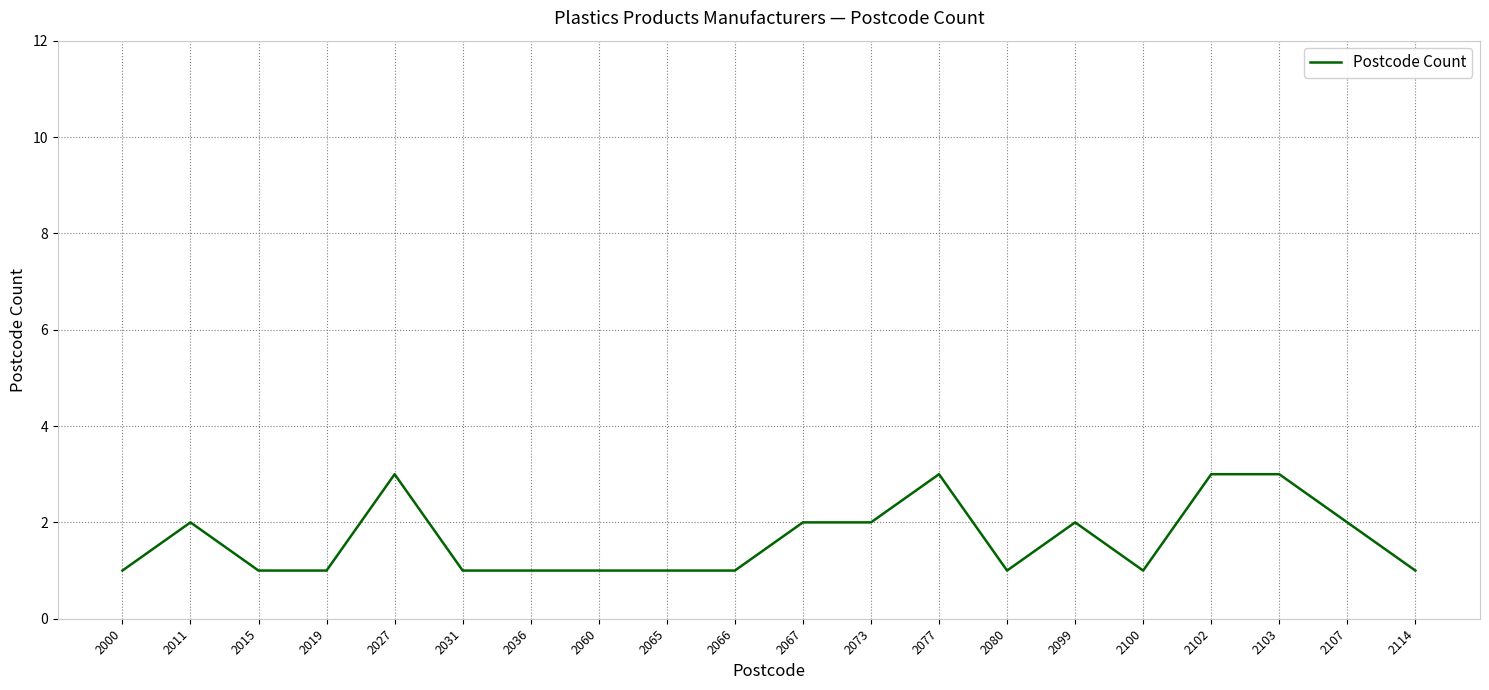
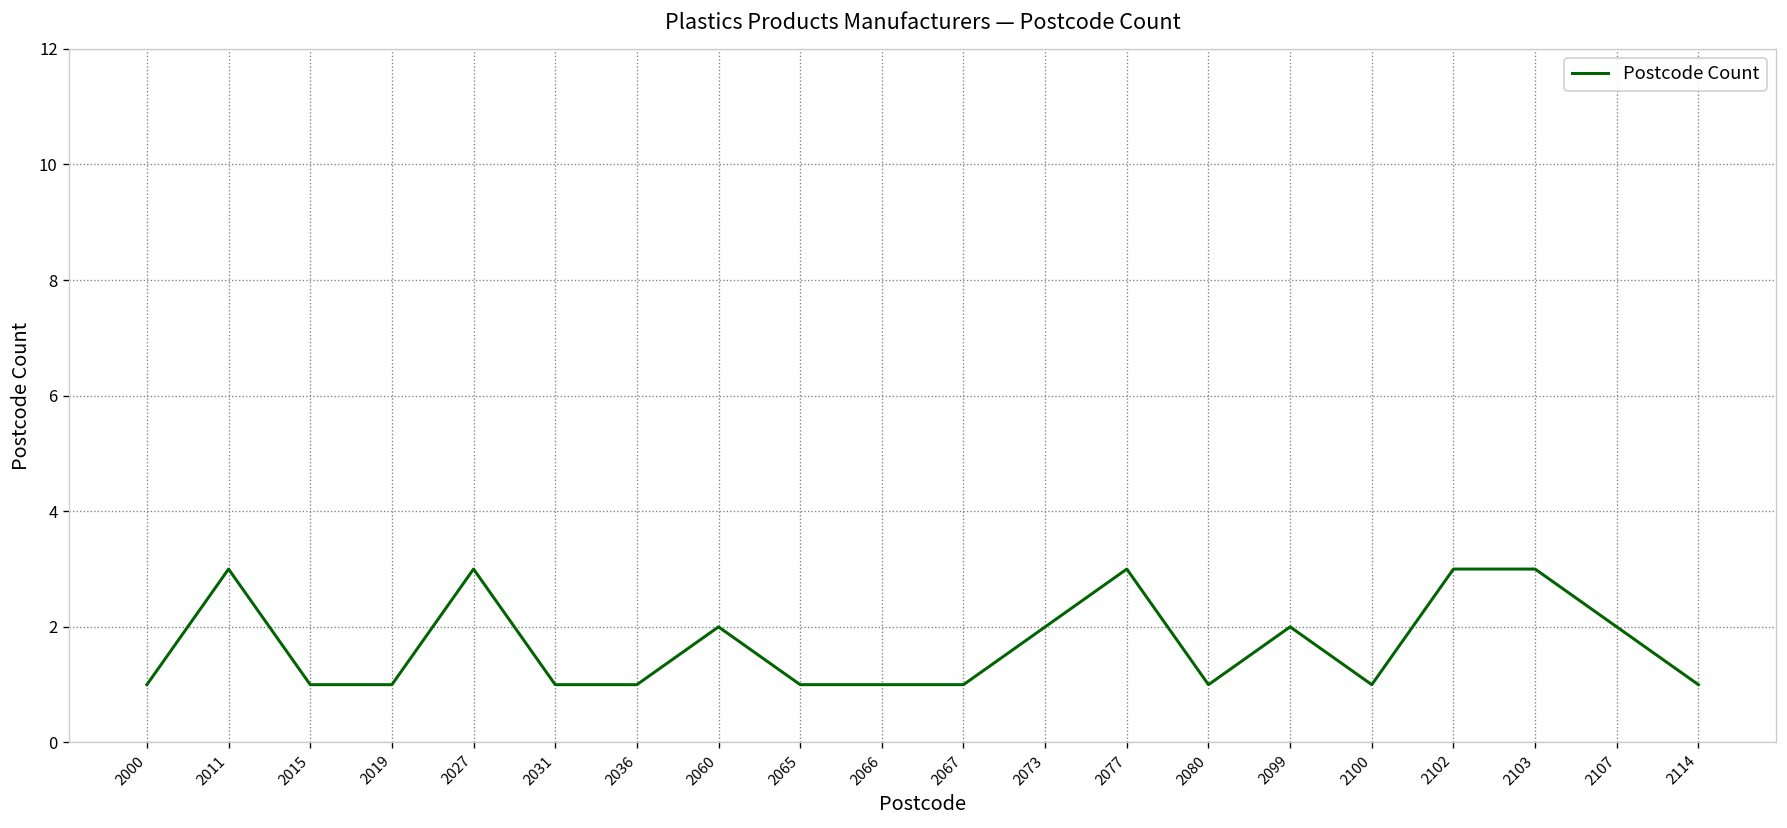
  {
    "2000": 1,
-   "2011": 2,
+   "2011": 3,
    "2015": 1,
    "2019": 1,
    "2027": 3,
    "2031": 1,
    "2036": 1,
-   "2060": 1,
+   "2060": 2,
    "2065": 1,
    "2066": 1,
-   "2067": 2,
+   "2067": 1,
    "2073": 2,
    "2077": 3,
    "2080": 1,
    "2099": 2,
    "2100": 1,
    "2102": 3,
    "2103": 3,
    "2107": 2,
    "2114": 1
  }
